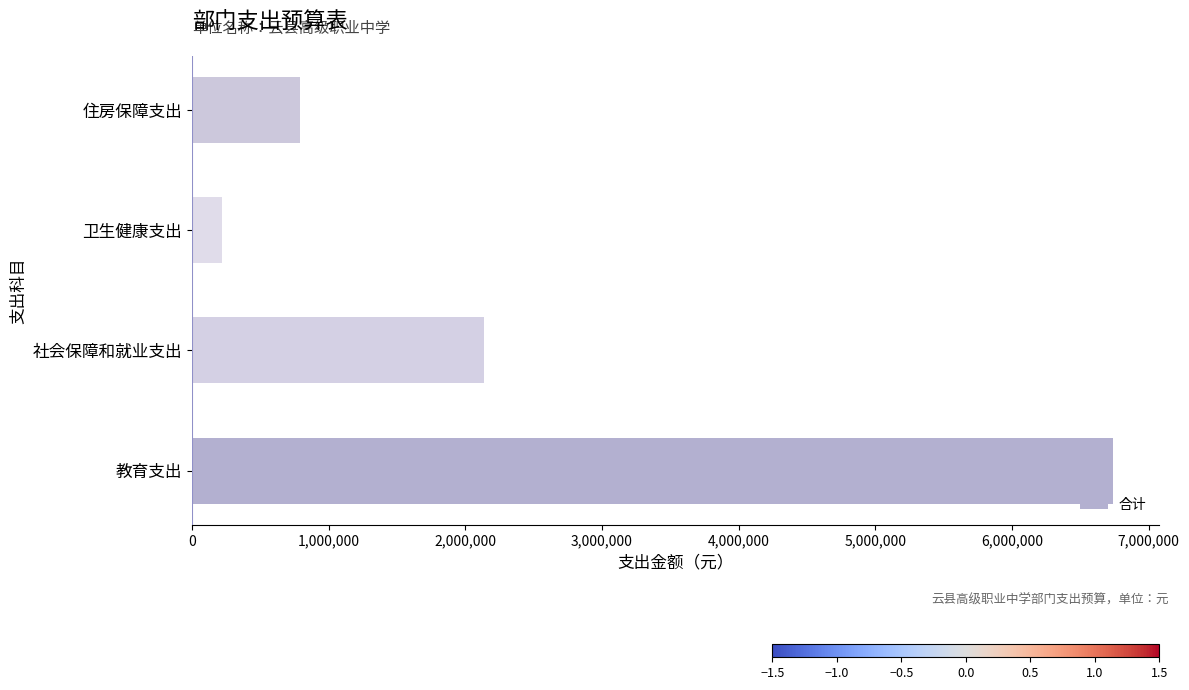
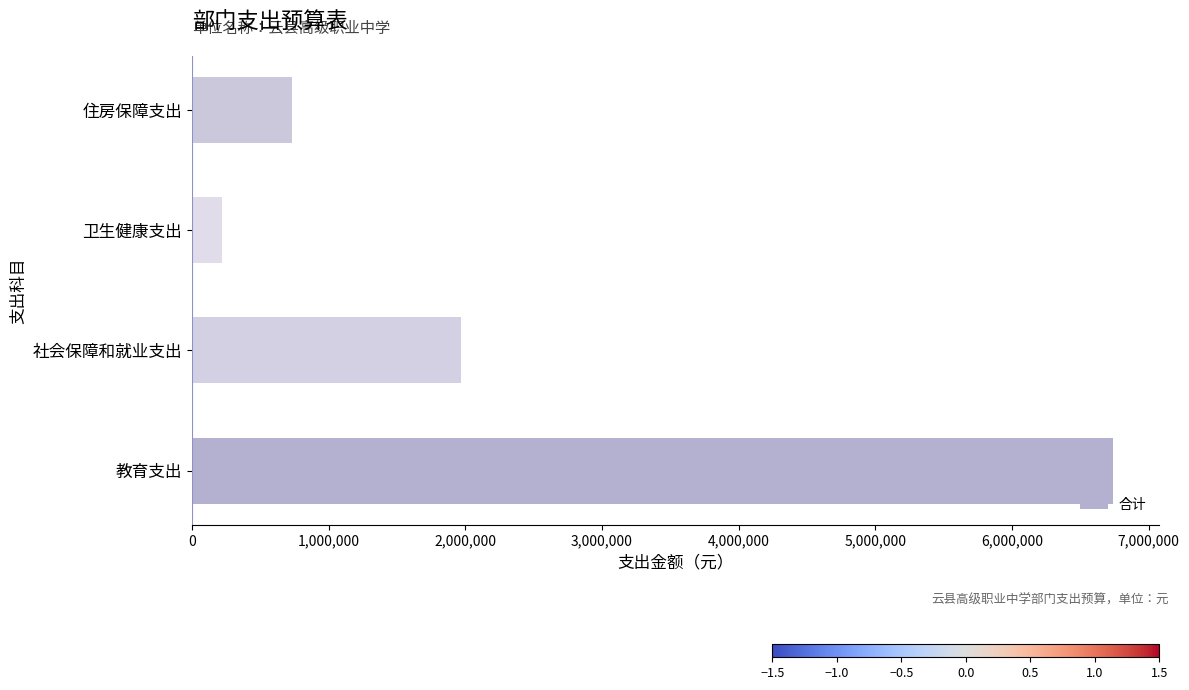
  {
-   "住房保障支出": "790,000",
+   "住房保障支出": "730,000",
    "卫生健康支出": "220,000",
-   "社会保障和就业支出": "2,140,000",
+   "社会保障和就业支出": "1,970,000",
    "教育支出": "6,740,000"
  }
